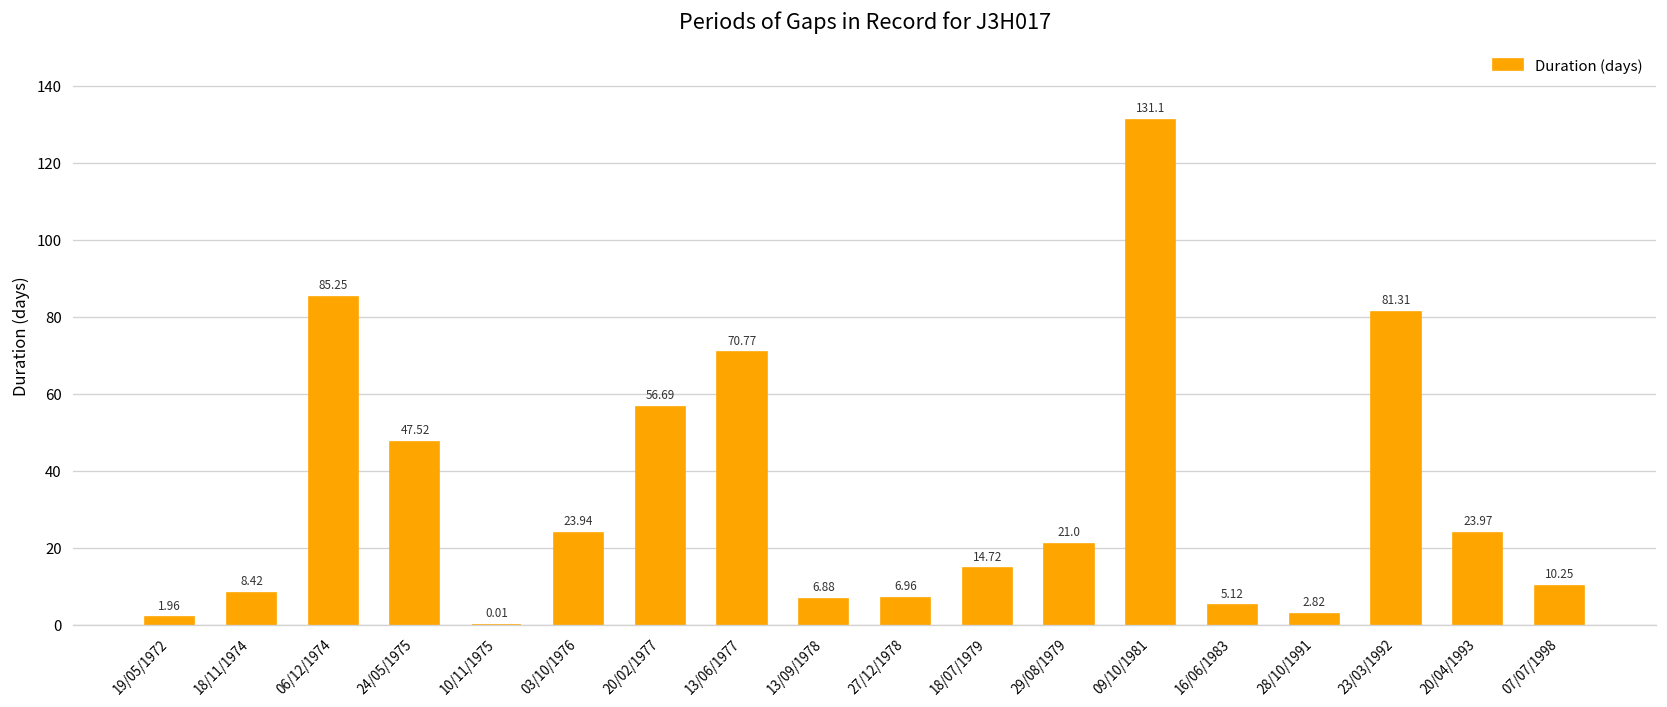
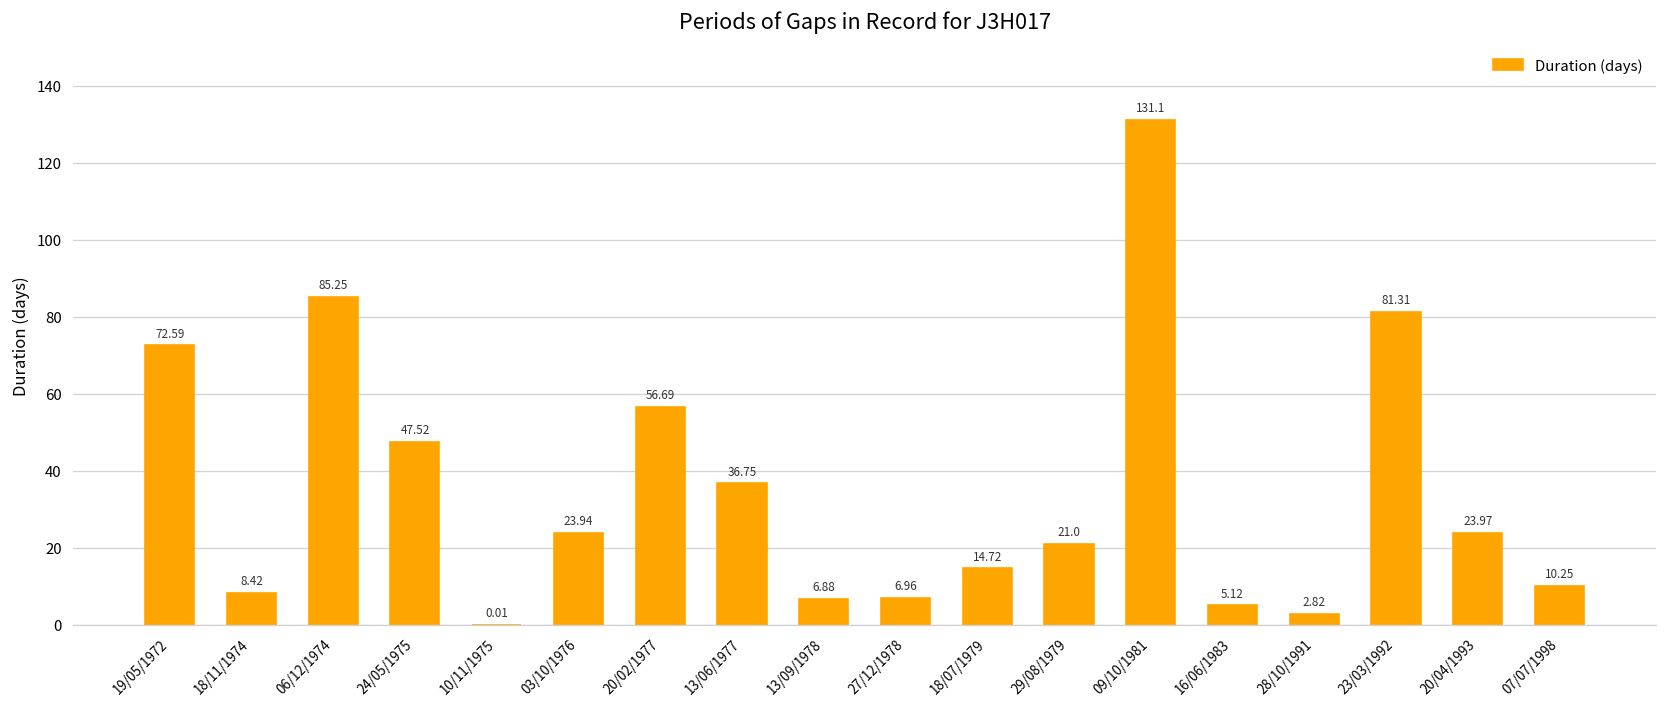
  {
-   "19/05/1972": 1.96,
+   "19/05/1972": 72.59,
    "18/11/1974": 8.42,
    "06/12/1974": 85.25,
    "24/05/1975": 47.52,
    "10/11/1975": 0.01,
    "03/10/1976": 23.94,
    "20/02/1977": 56.69,
-   "13/06/1977": 70.77,
+   "13/06/1977": 36.75,
    "13/09/1978": 6.88,
    "27/12/1978": 6.96,
    "18/07/1979": 14.72,
    "29/08/1979": 21.0,
    "09/10/1981": 131.1,
    "16/06/1983": 5.12,
    "28/10/1991": 2.82,
    "23/03/1992": 81.31,
    "20/04/1993": 23.97,
    "07/07/1998": 10.25
  }
